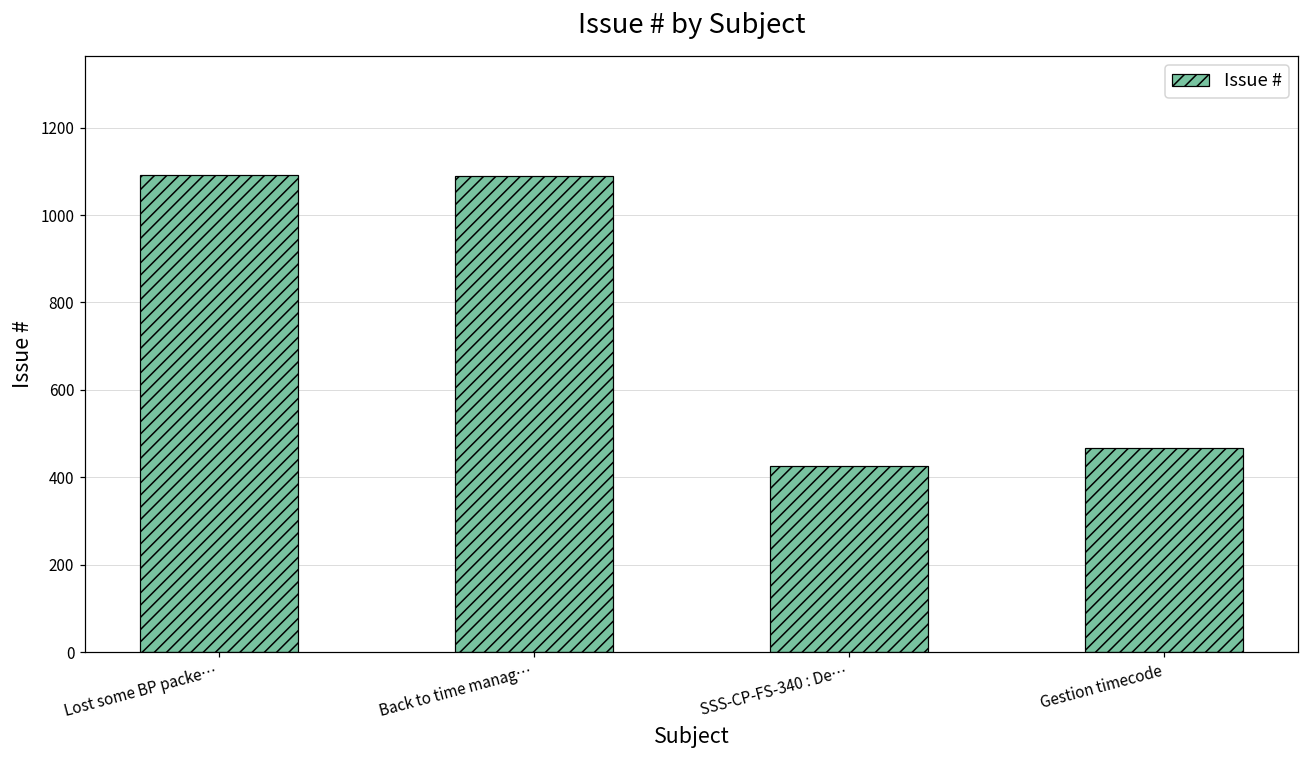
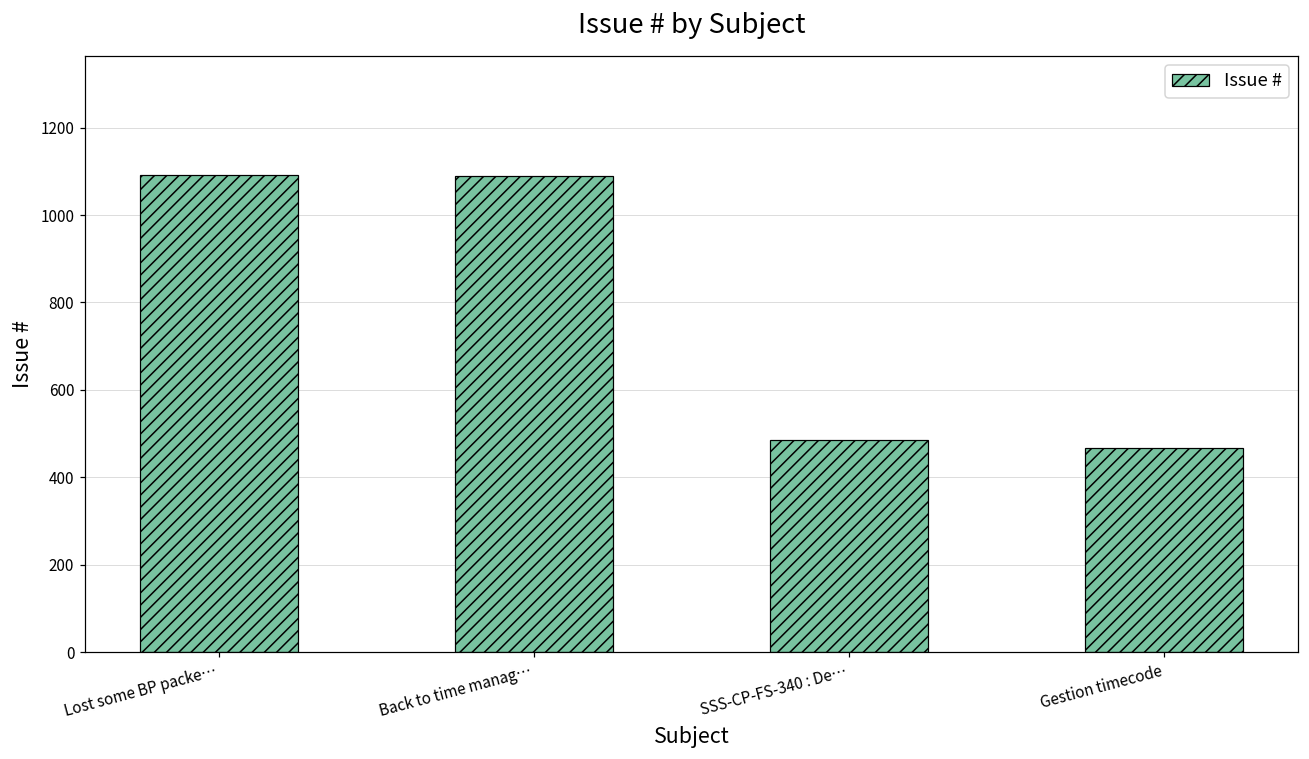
  {
    "Lost some BP packe…": 1090,
    "Back to time manag…": 1090,
-   "SSS-CP-FS-340 : De…": 430,
+   "SSS-CP-FS-340 : De…": 490,
    "Gestion timecode": 470
  }
